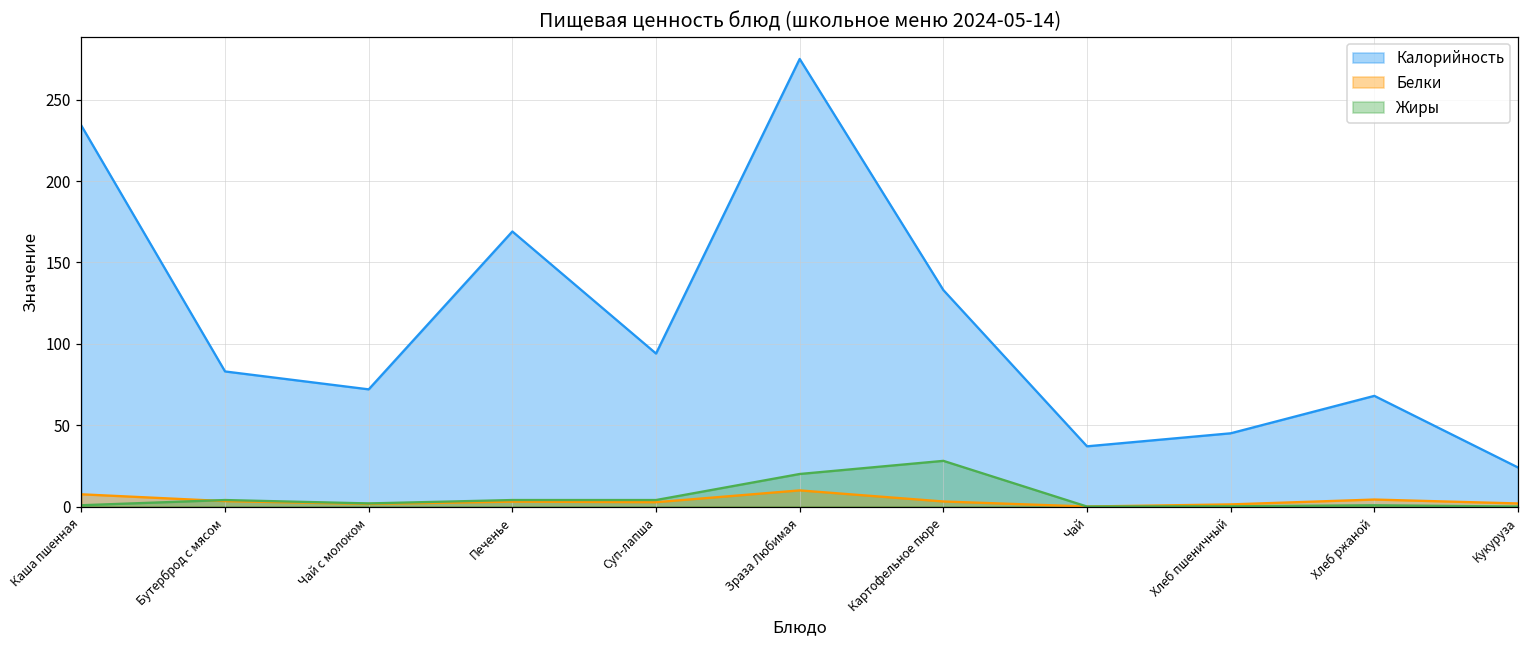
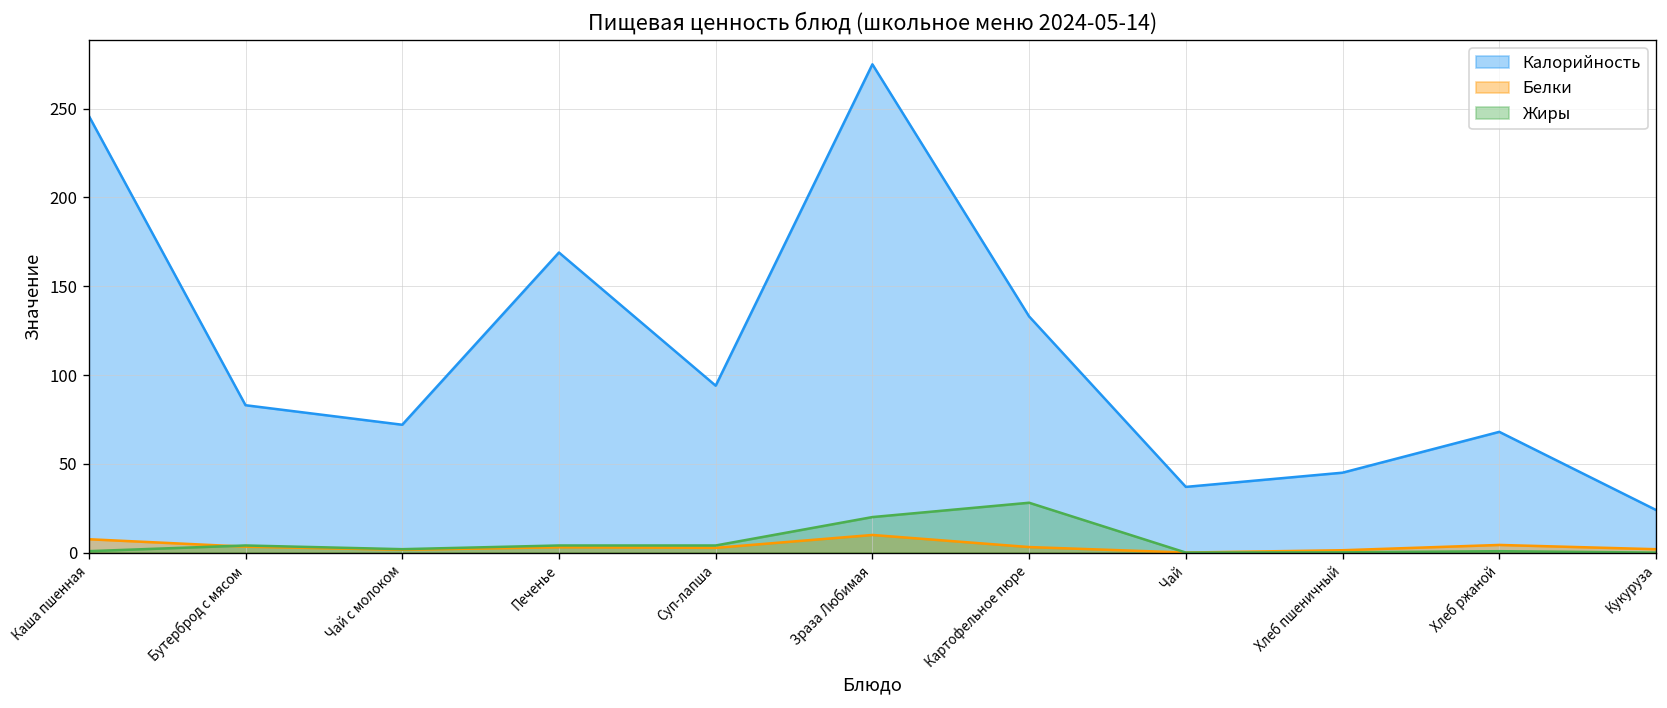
  {
    "Калорийность": {
-     "Каша пшенная": 234,
+     "Каша пшенная": 246,
      "Бутерброд с мясом": 83,
      "Чай с молоком": 72,
      "Печенье": 169,
      "Суп-лапша": 94,
      "Зраза Любимая": 275,
      "Картофельное пюре": 133,
      "Чай": 37,
      "Хлеб пшеничный": 45,
      "Хлеб ржаной": 68,
      "Кукуруза": 24
    },
    "Белки": {
      "Каша пшенная": 8,
      "Зраза Любимая": 10,
      "Картофельное пюре": 3,
      "Хлеб ржаной": 4,
      "Кукуруза": 2
    },
    "Жиры": {
      "Каша пшенная": 1,
      "Зраза Любимая": 20,
      "Картофельное пюре": 28,
      "Хлеб ржаной": 1,
      "Кукуруза": 0
    }
  }
